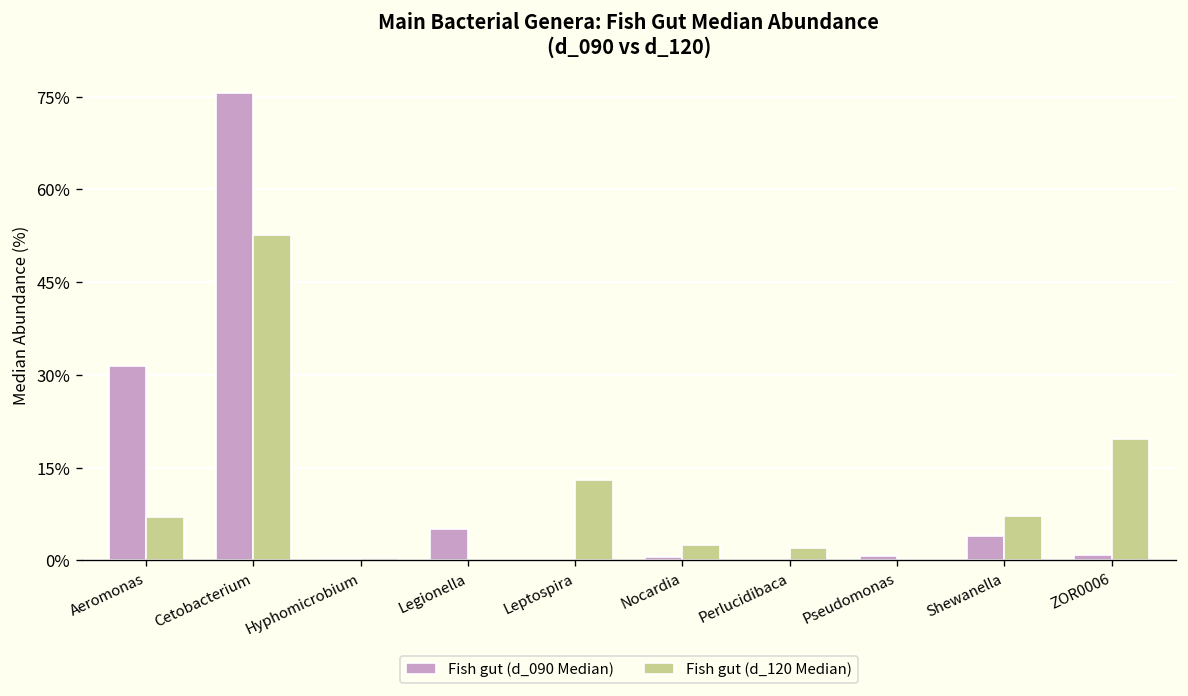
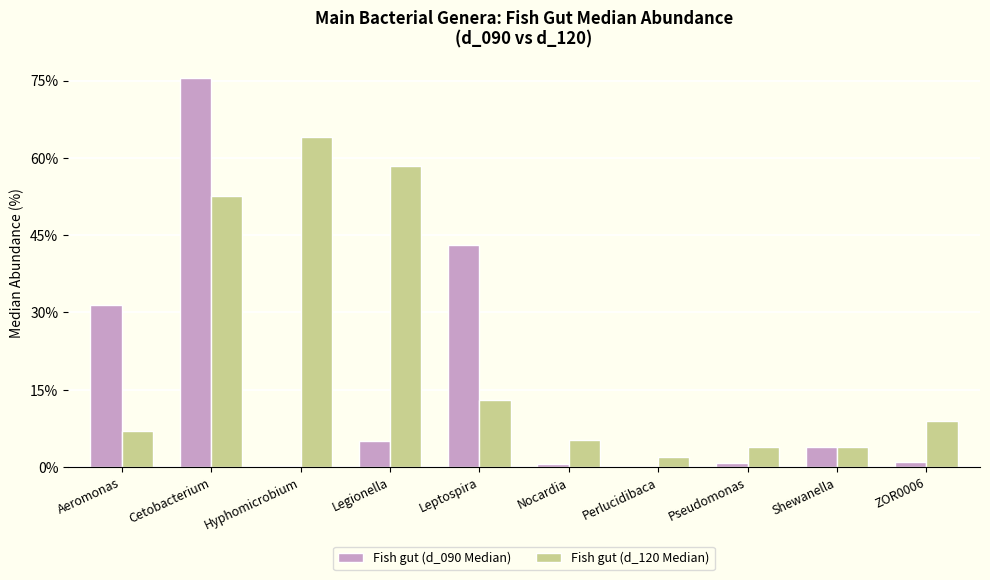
  {
    "Fish gut (d_090 Median)": {
      "Aeromonas": "31%",
      "Cetobacterium": "76%",
      "Legionella": "5%",
-     "Leptospira": "0%",
+     "Leptospira": "43%",
      "Nocardia": "0%",
      "Perlucidibaca": "0%",
      "Pseudomonas": "1%",
      "Shewanella": "4%",
      "ZOR0006": "1%"
    },
    "Fish gut (d_120 Median)": {
      "Aeromonas": "7%",
      "Cetobacterium": "53%",
-     "Hyphomicrobium": "0%",
-     "Legionella": "0%",
+     "Hyphomicrobium": "64%",
+     "Legionella": "58%",
      "Leptospira": "13%",
-     "Nocardia": "2%",
+     "Nocardia": "5%",
      "Perlucidibaca": "2%",
-     "Pseudomonas": "0%",
-     "Shewanella": "7%",
-     "ZOR0006": "20%"
+     "Pseudomonas": "4%",
+     "Shewanella": "4%",
+     "ZOR0006": "9%"
    }
  }
